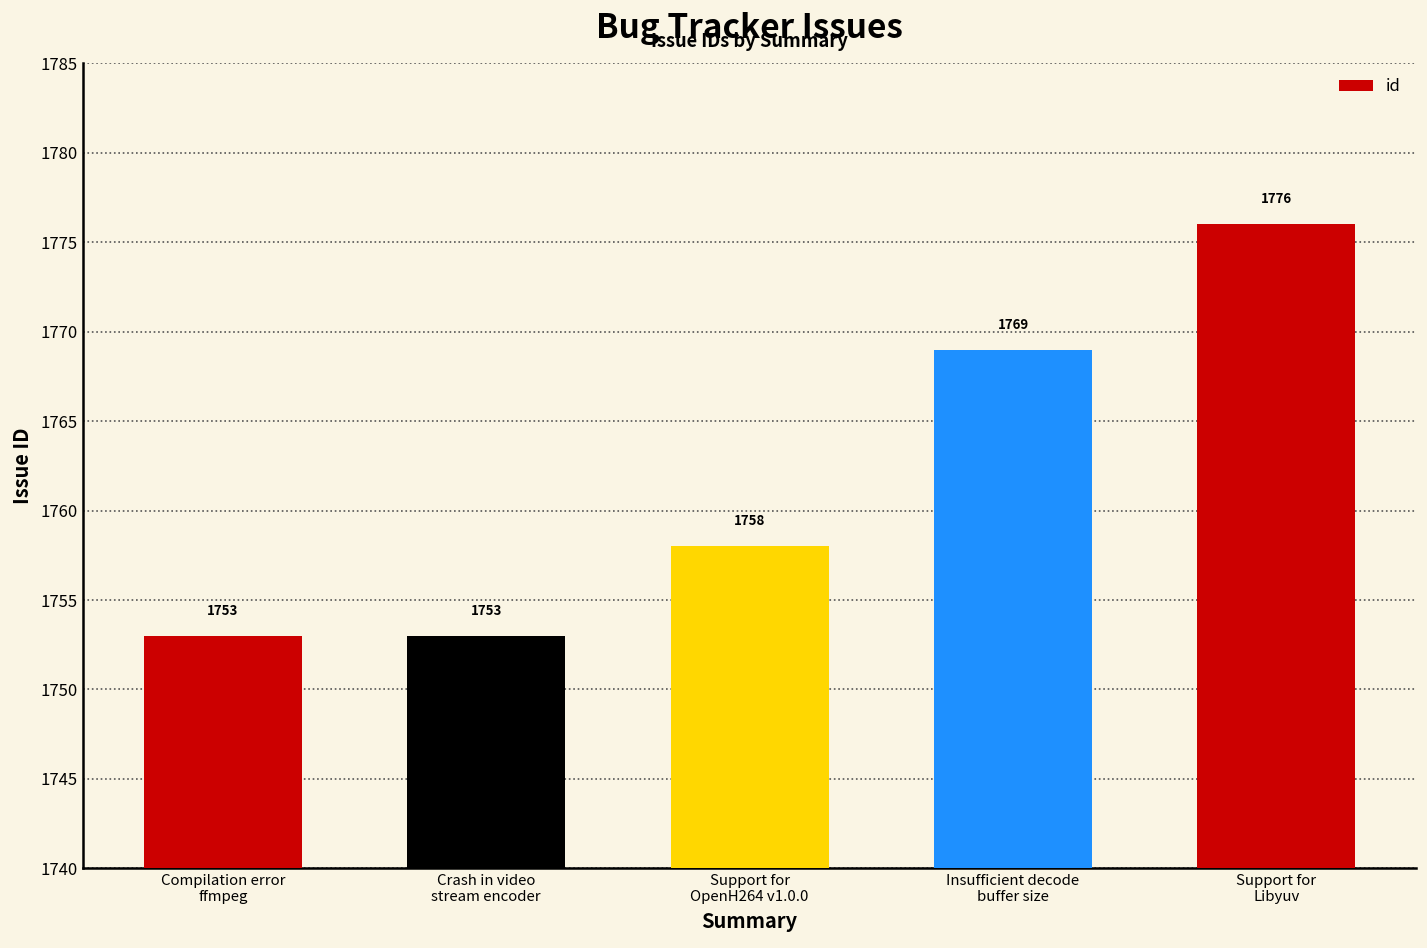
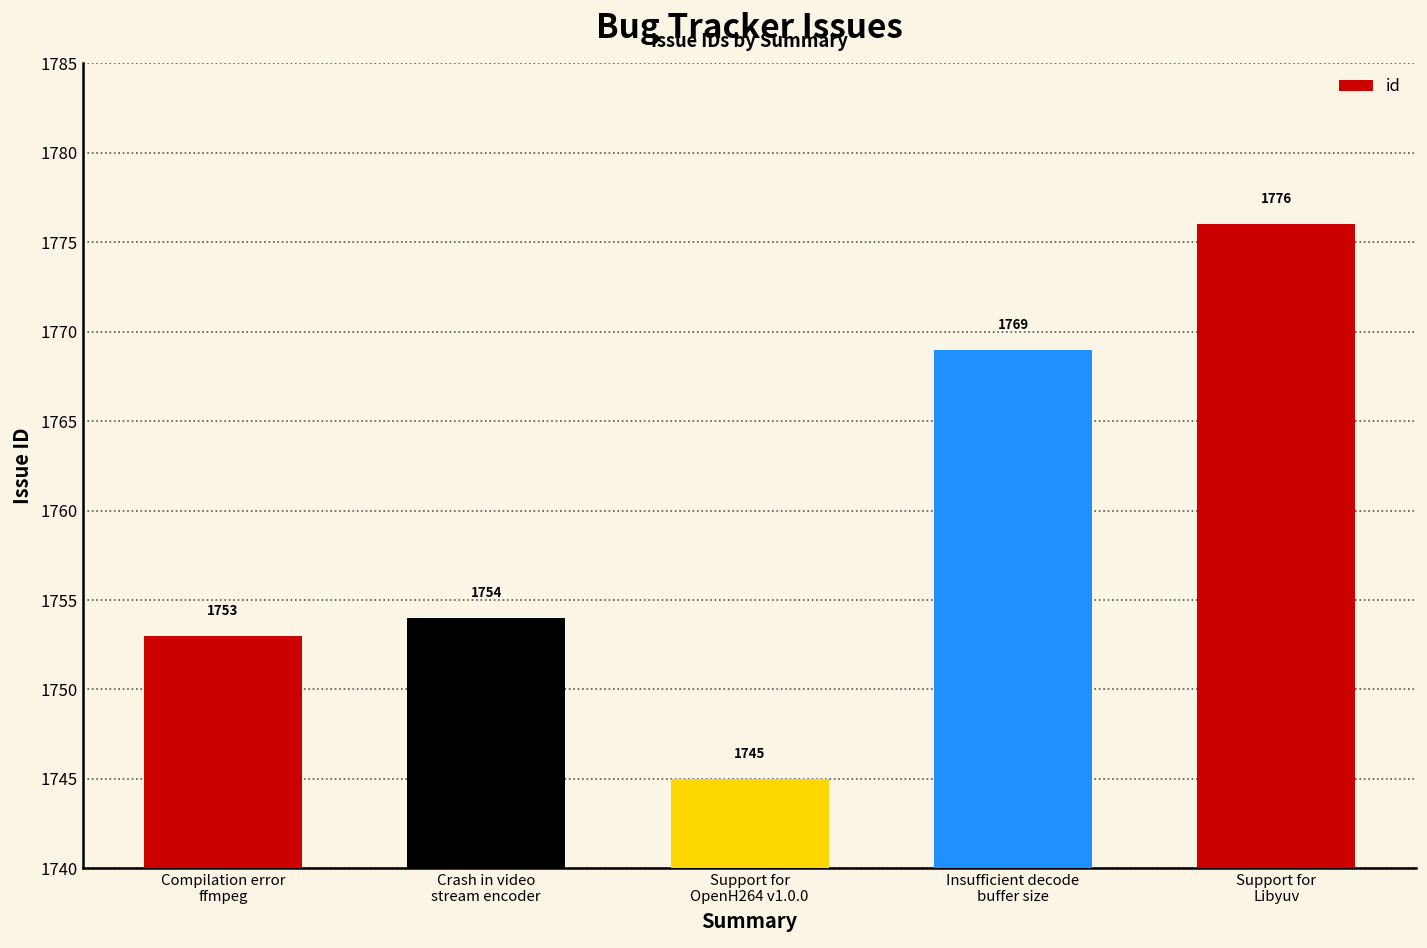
  {
    "Compilation error ffmpeg": 1753,
-   "Crash in video stream encoder": 1753,
-   "Support for OpenH264 v1.0.0": 1758,
+   "Crash in video stream encoder": 1754,
+   "Support for OpenH264 v1.0.0": 1745,
    "Insufficient decode buffer size": 1769,
    "Support for Libyuv": 1776
  }
